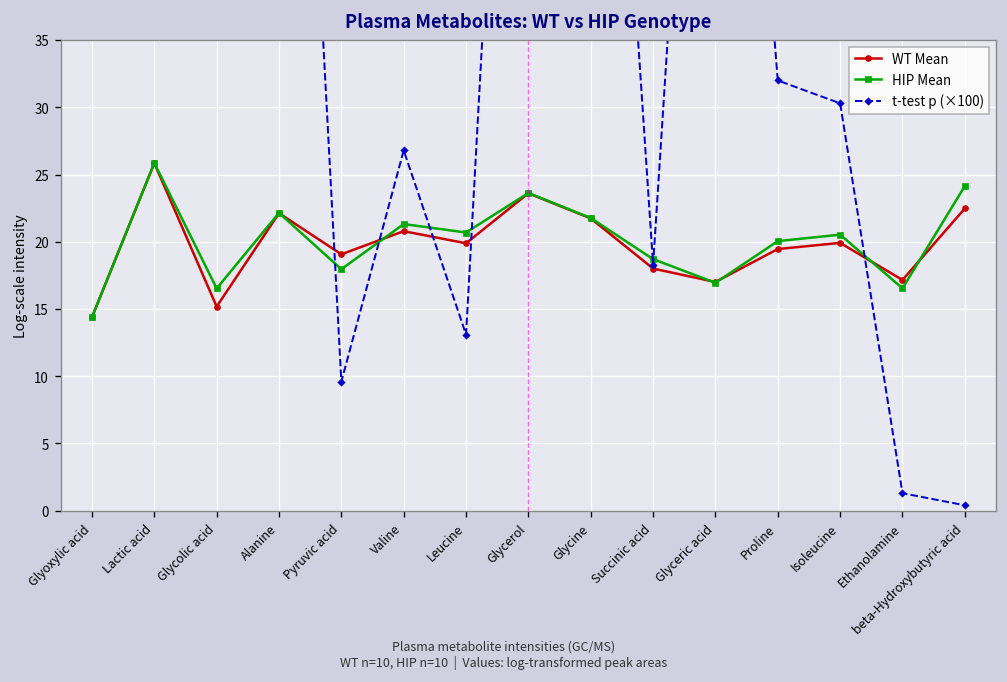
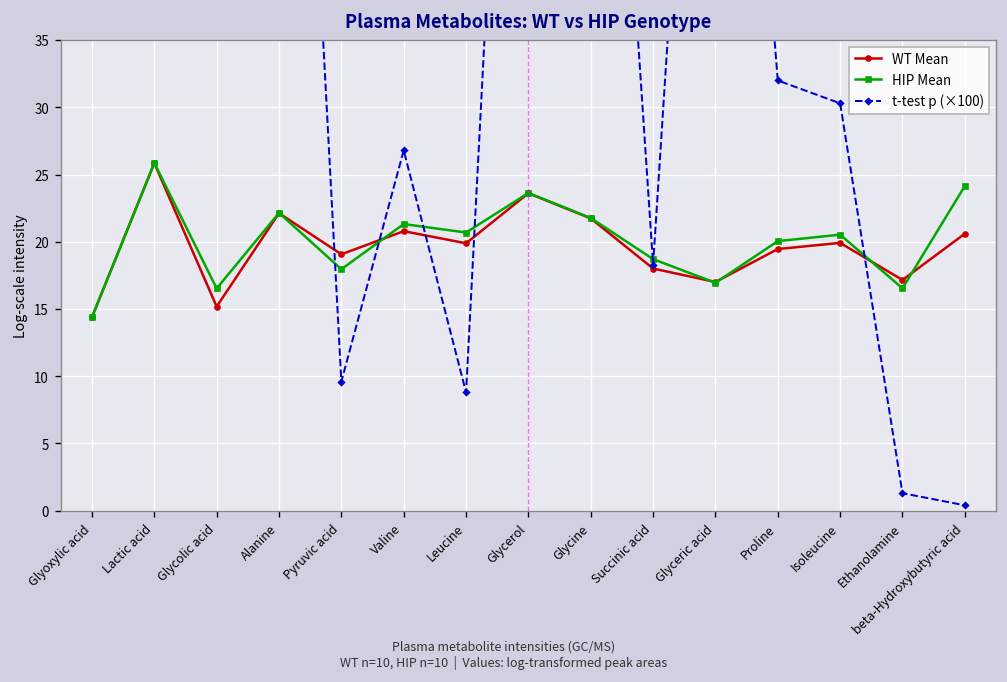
  {
    "WT Mean": {
      "Glycolic acid": 15.2,
      "Pyruvic acid": 19.1,
      "Valine": 20.8,
      "Leucine": 19.9,
      "Succinic acid": 18.0,
      "Proline": 19.5,
      "Isoleucine": 19.9,
      "Ethanolamine": 17.2,
-     "beta-Hydroxybutyric acid": 22.5
+     "beta-Hydroxybutyric acid": 20.6
    },
    "HIP Mean": {
      "Glycolic acid": 16.5,
      "Pyruvic acid": 18.0,
      "Valine": 21.3,
      "Leucine": 20.7,
      "Succinic acid": 18.7,
      "Proline": 20.1,
      "Isoleucine": 20.5,
      "Ethanolamine": 16.5,
      "beta-Hydroxybutyric acid": 24.2
    },
    "t-test p (×100)": {
      "Pyruvic acid": 9.6,
      "Valine": 26.8,
-     "Leucine": 13.1,
+     "Leucine": 8.8,
      "Succinic acid": 18.3,
      "Proline": 32.0,
      "Isoleucine": 30.3,
      "Ethanolamine": 1.3,
      "beta-Hydroxybutyric acid": 0.4
    }
  }
